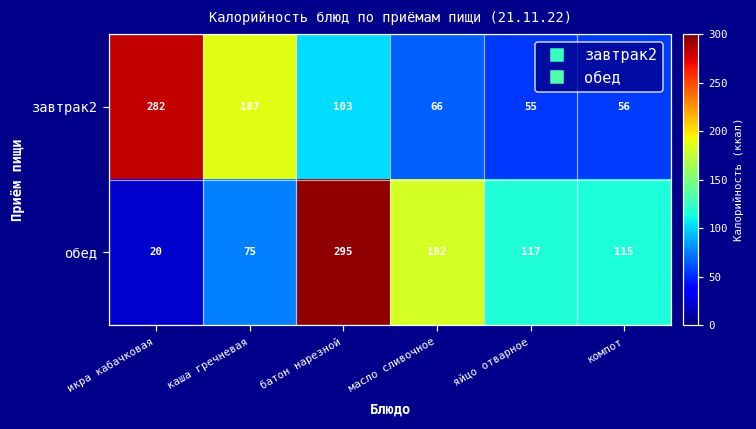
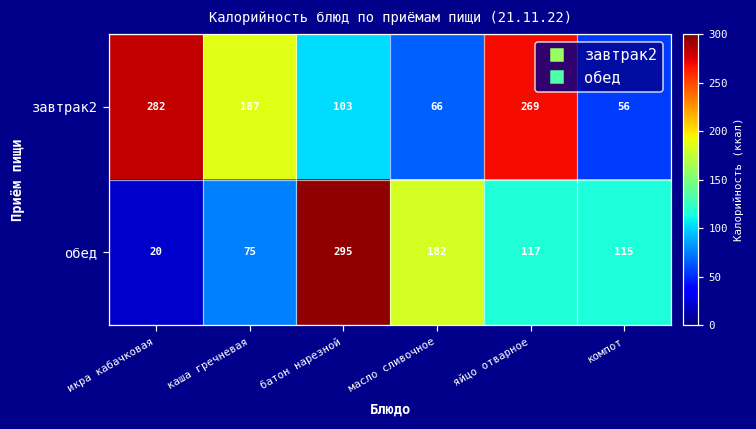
  {
    "завтрак2": {
      "икра кабачковая": 282,
      "каша гречневая": 187,
      "батон нарезной": 103,
      "масло сливочное": 66,
-     "яйцо отварное": 55,
+     "яйцо отварное": 269,
      "компот": 56
    },
    "обед": {
      "икра кабачковая": 20,
      "каша гречневая": 75,
      "батон нарезной": 295,
      "масло сливочное": 182,
      "яйцо отварное": 117,
      "компот": 115
    }
  }
